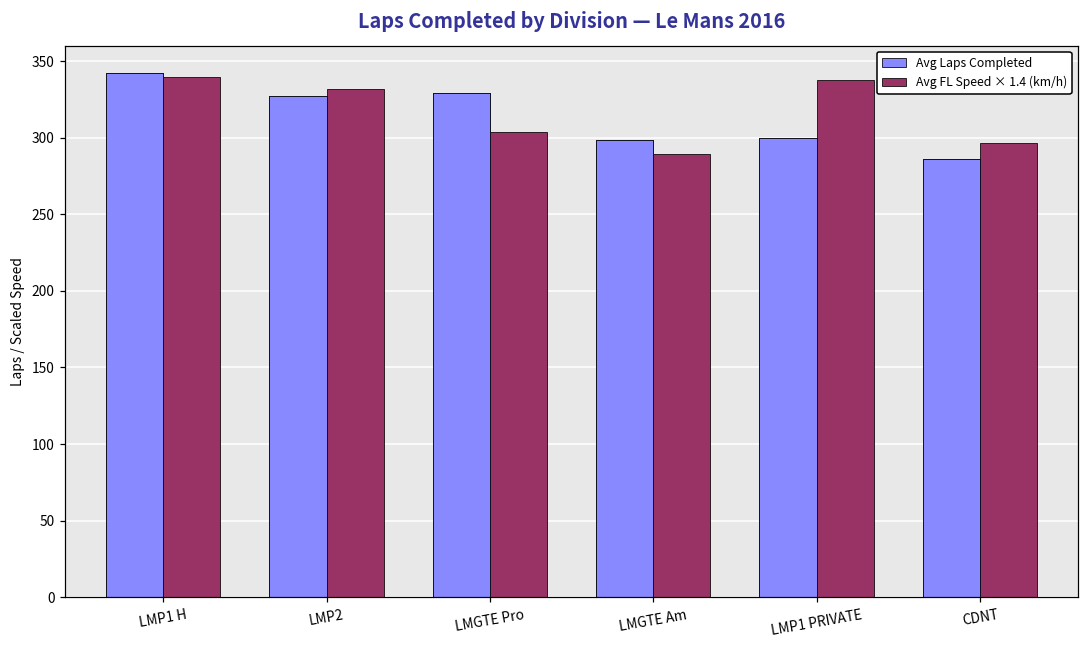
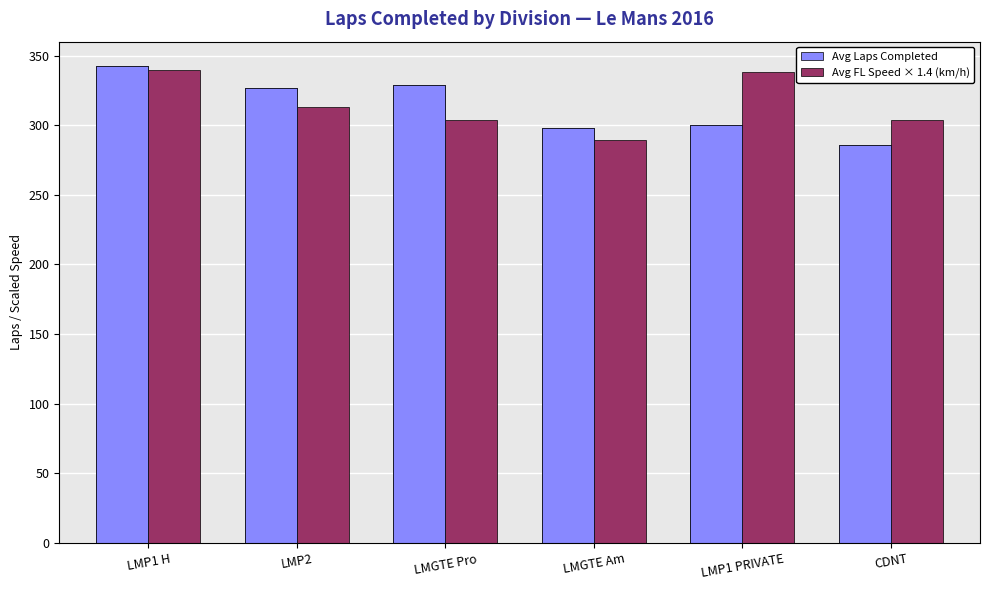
  {
    "Avg Laps Completed": {
      "LMP1 H": 343,
      "LMP2": 327,
      "LMGTE Pro": 329,
      "LMGTE Am": 298,
      "LMP1 PRIVATE": 300,
      "CDNT": 286
    },
    "Avg FL Speed × 1.4 (km/h)": {
      "LMP1 H": 339,
-     "LMP2": 332,
+     "LMP2": 313,
      "LMGTE Pro": 304,
      "LMGTE Am": 289,
      "LMP1 PRIVATE": 338,
-     "CDNT": 297
+     "CDNT": 304
    }
  }
